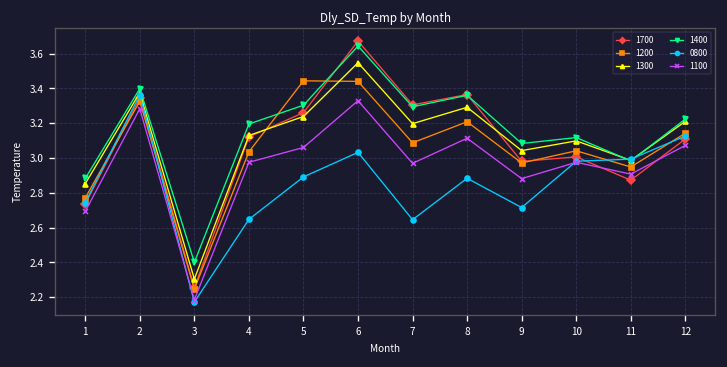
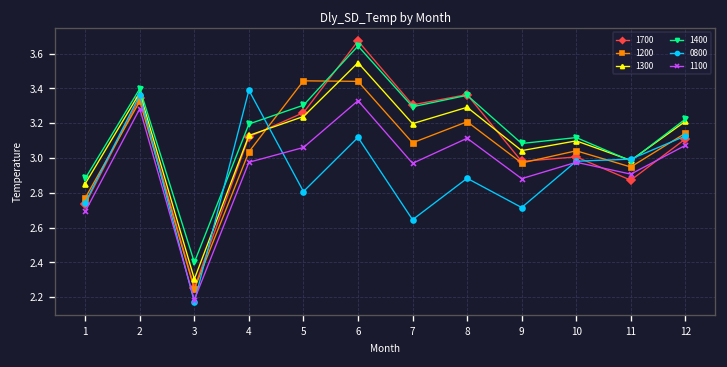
  {
    "1700": {
      "5": 3.26,
      "6": 3.67,
      "10": 3.01,
      "11": 2.87
    },
    "1200": {
      "1": 2.77,
      "2": 3.33,
      "4": 3.04,
      "5": 3.44,
      "6": 3.44,
      "7": 3.09,
      "8": 3.21,
      "10": 3.04,
      "11": 2.95
    },
    "1300": {
      "1": 2.85,
      "3": 2.30,
      "5": 3.24,
      "6": 3.55,
      "7": 3.20,
      "8": 3.29,
      "9": 3.04,
      "10": 3.10
    },
    "1400": {
      "1": 2.88,
      "2": 3.40,
      "3": 2.40,
      "4": 3.20,
      "5": 3.30,
      "6": 3.64,
      "9": 3.08,
      "10": 3.12
    },
    "0800": {
-     "4": 2.65,
-     "5": 2.89,
-     "6": 3.03,
+     "4": 3.39,
+     "5": 2.81,
+     "6": 3.12,
      "7": 2.65,
      "8": 2.88,
      "9": 2.72
    },
    "1100": {
      "1": 2.69,
      "2": 3.28,
      "4": 2.98,
      "5": 3.06,
      "6": 3.33,
      "7": 2.97,
      "8": 3.11,
      "9": 2.88,
      "11": 2.91,
      "12": 3.07
    }
  }
